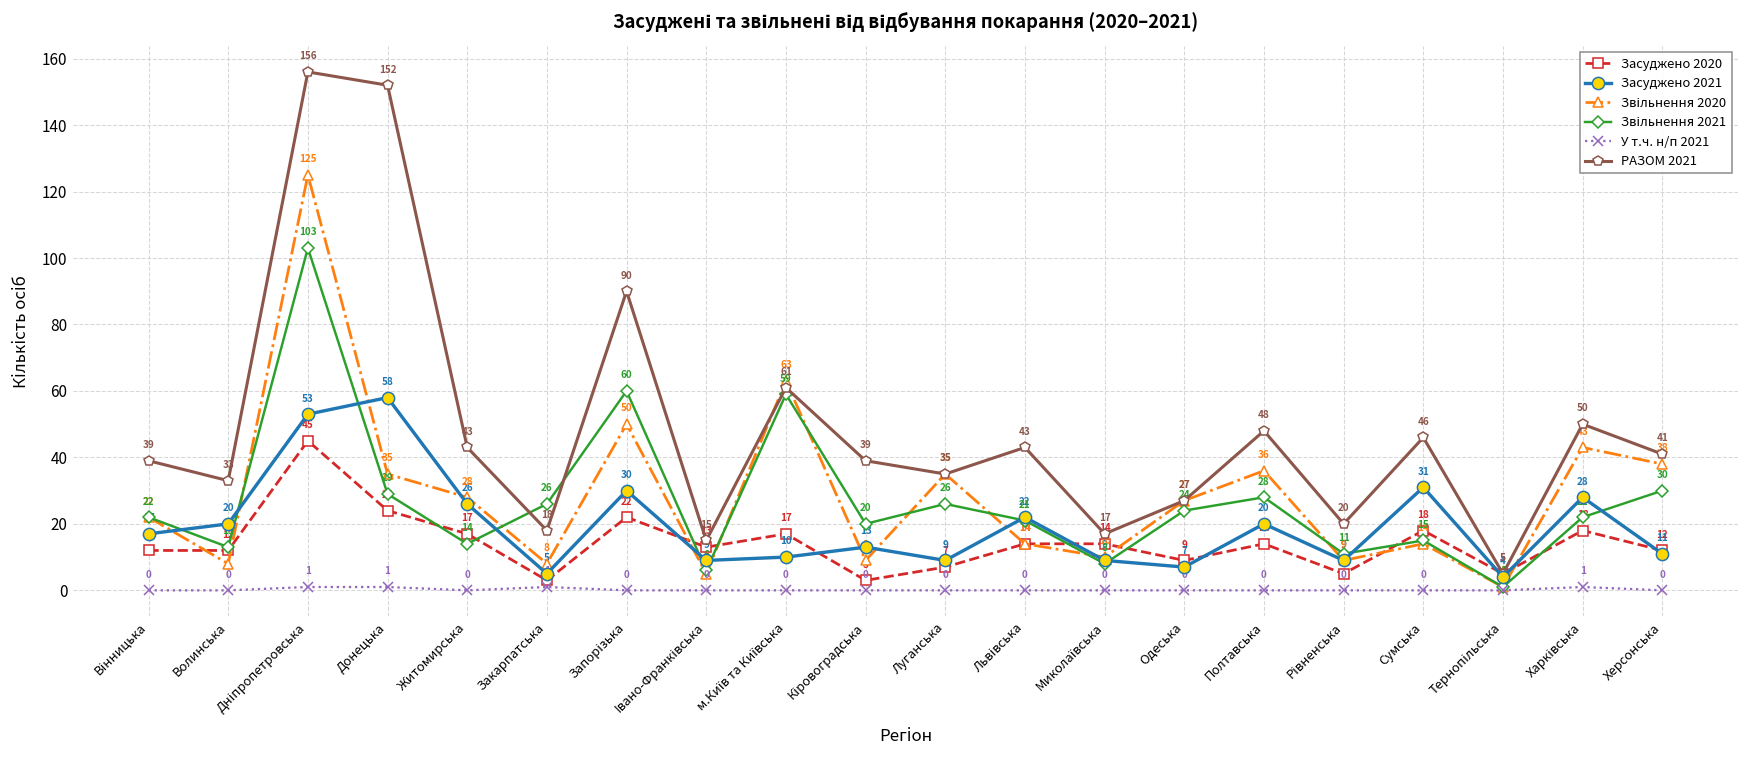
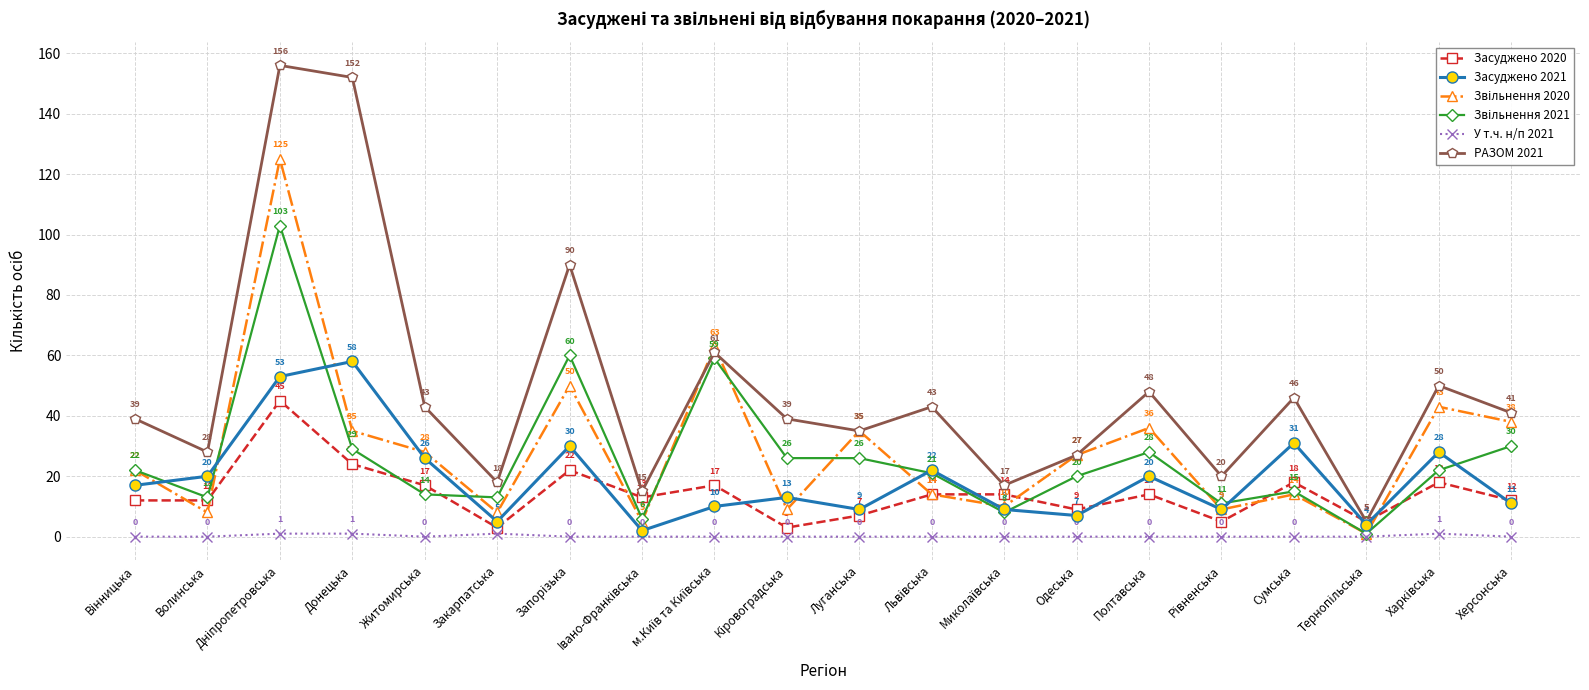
  {
    "Засуджено 2020": {
      "Дніпропетровська": 45,
      "Житомирська": 17,
      "Запорізька": 22,
      "м.Київ та Київська": 17,
      "Сумська": 18
    },
    "Засуджено 2021": {
      "Волинська": 20,
      "Дніпропетровська": 53,
      "Донецька": 58,
      "Запорізька": 30,
-     "Івано-Франківська": 9,
+     "Івано-Франківська": 2,
      "м.Київ та Київська": 10,
      "Кіровоградська": 13,
      "Полтавська": 20,
      "Сумська": 31,
      "Харківська": 28
    },
    "Звільнення 2020": {
      "Дніпропетровська": 125,
      "Донецька": 35,
      "Закарпатська": 8,
      "Запорізька": 50,
      "Полтавська": 36,
      "Харківська": 43
    },
    "Звільнення 2021": {
      "Дніпропетровська": 103,
-     "Закарпатська": 26,
+     "Закарпатська": 13,
      "Запорізька": 60,
-     "Кіровоградська": 20,
+     "Кіровоградська": 26,
      "Луганська": 26,
-     "Одеська": 24,
+     "Одеська": 20,
      "Полтавська": 28,
      "Херсонська": 30
    },
    "У т.ч. н/п 2021": {
      "Вінницька": 0,
      "Волинська": 0,
      "Дніпропетровська": 1,
      "Донецька": 1,
      "Житомирська": 0,
      "Запорізька": 0,
      "м.Київ та Київська": 0,
      "Луганська": 0,
      "Львівська": 0,
      "Миколаївська": 0,
      "Одеська": 0,
      "Полтавська": 0,
      "Сумська": 0,
      "Харківська": 1,
      "Херсонська": 0
    },
    "РАЗОМ 2021": {
      "Вінницька": 39,
-     "Волинська": 33,
+     "Волинська": 28,
      "Дніпропетровська": 156,
      "Донецька": 152,
      "Житомирська": 43,
      "Закарпатська": 18,
      "Запорізька": 90,
      "Кіровоградська": 39,
      "Львівська": 43,
      "Миколаївська": 17,
      "Полтавська": 48,
      "Рівненська": 20,
      "Сумська": 46,
      "Харківська": 50,
      "Херсонська": 41
    }
  }
